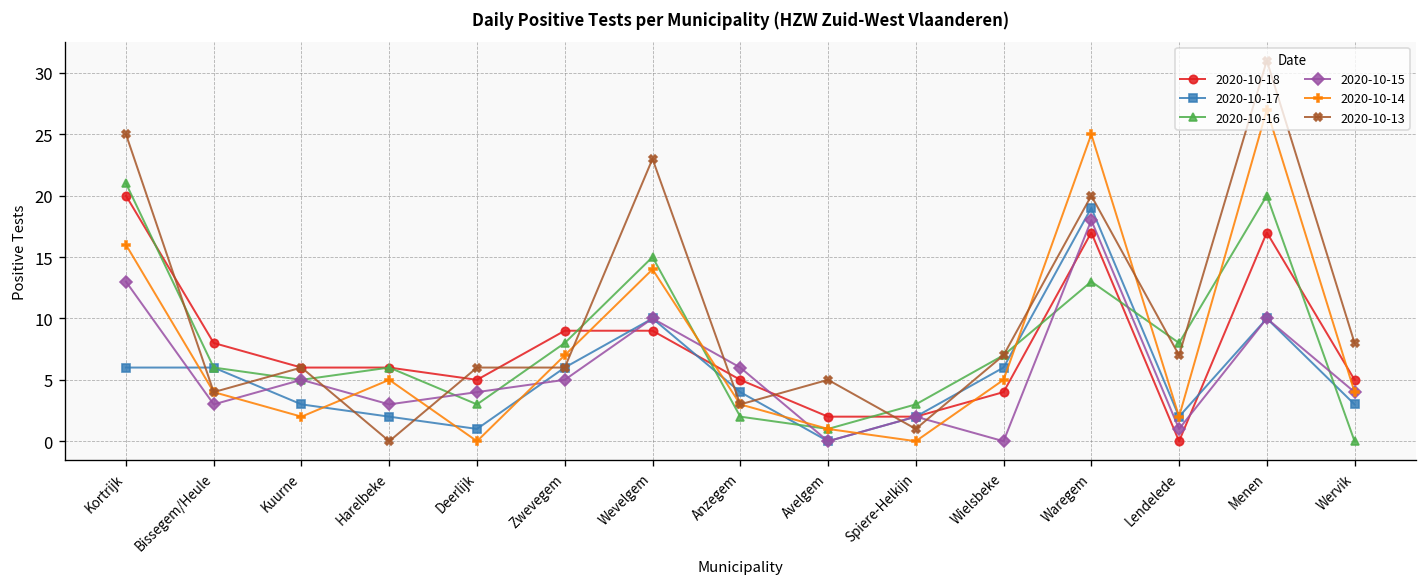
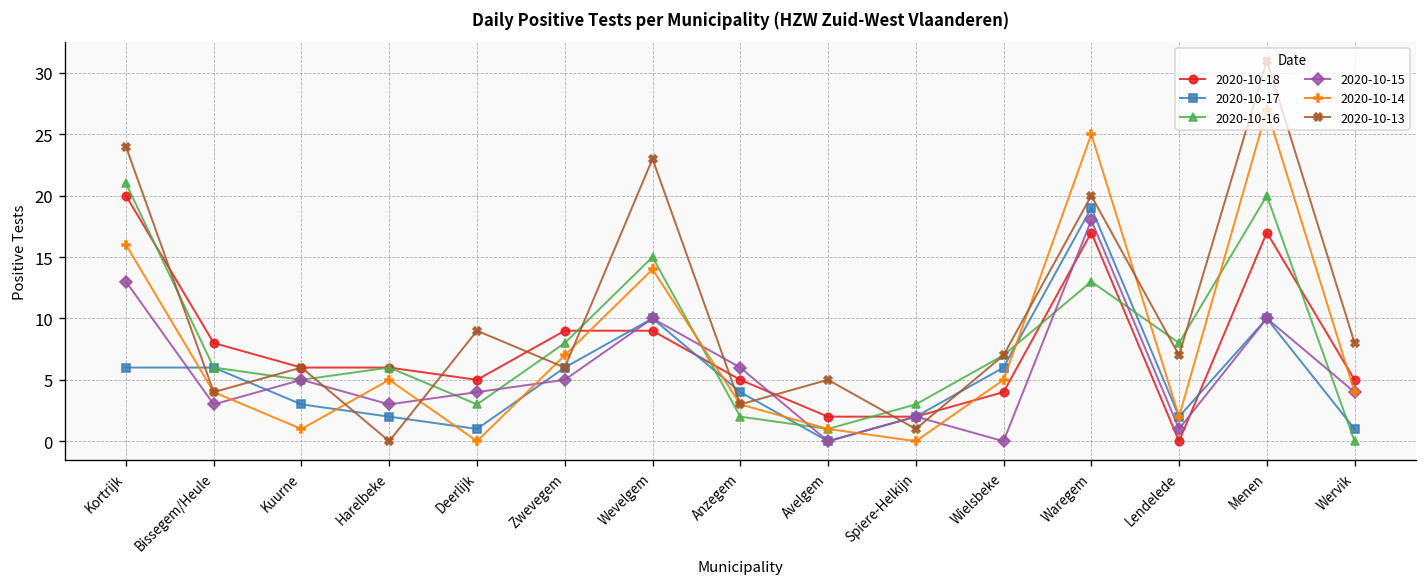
  {
    "2020-10-18": {
      "Kortrijk": 20,
      "Bissegem/Heule": 8,
      "Deerlijk": 5,
      "Zwevegem": 9,
      "Wevelgem": 9,
      "Anzegem": 5,
      "Avelgem": 2,
      "Wielsbeke": 4,
      "Waregem": 17,
      "Lendelede": 0,
      "Menen": 17,
      "Wervik": 5
    },
    "2020-10-17": {
      "Kortrijk": 6,
      "Kuurne": 3,
      "Harelbeke": 2,
      "Deerlijk": 1,
      "Anzegem": 4,
      "Wielsbeke": 6,
      "Waregem": 19,
-     "Wervik": 3
+     "Wervik": 1
    },
    "2020-10-16": {
      "Kortrijk": 21,
      "Deerlijk": 3,
      "Zwevegem": 8,
      "Wevelgem": 15,
      "Anzegem": 2,
      "Spiere-Helkijn": 3,
      "Waregem": 13,
      "Lendelede": 8,
      "Menen": 20,
      "Wervik": 0
    },
    "2020-10-15": {
      "Kortrijk": 13,
      "Bissegem/Heule": 3,
      "Harelbeke": 3,
      "Deerlijk": 4,
      "Zwevegem": 5,
      "Anzegem": 6,
      "Wielsbeke": 0,
      "Waregem": 18,
      "Lendelede": 1
    },
    "2020-10-14": {
      "Kortrijk": 16,
-     "Kuurne": 2,
+     "Kuurne": 1,
      "Harelbeke": 5,
      "Deerlijk": 0,
      "Zwevegem": 7,
      "Wevelgem": 14,
      "Spiere-Helkijn": 0,
      "Wielsbeke": 5,
      "Waregem": 25
    },
    "2020-10-13": {
-     "Kortrijk": 25,
+     "Kortrijk": 24,
      "Harelbeke": 0,
-     "Deerlijk": 6,
+     "Deerlijk": 9,
      "Wevelgem": 23,
      "Avelgem": 5,
      "Spiere-Helkijn": 1,
      "Waregem": 20,
      "Lendelede": 7,
      "Wervik": 8
    }
  }
